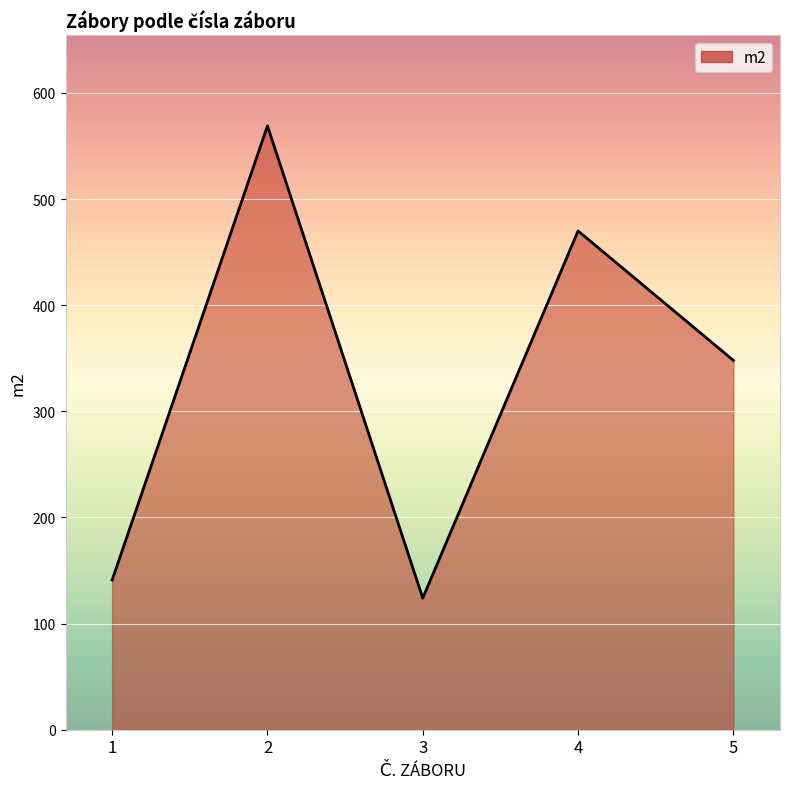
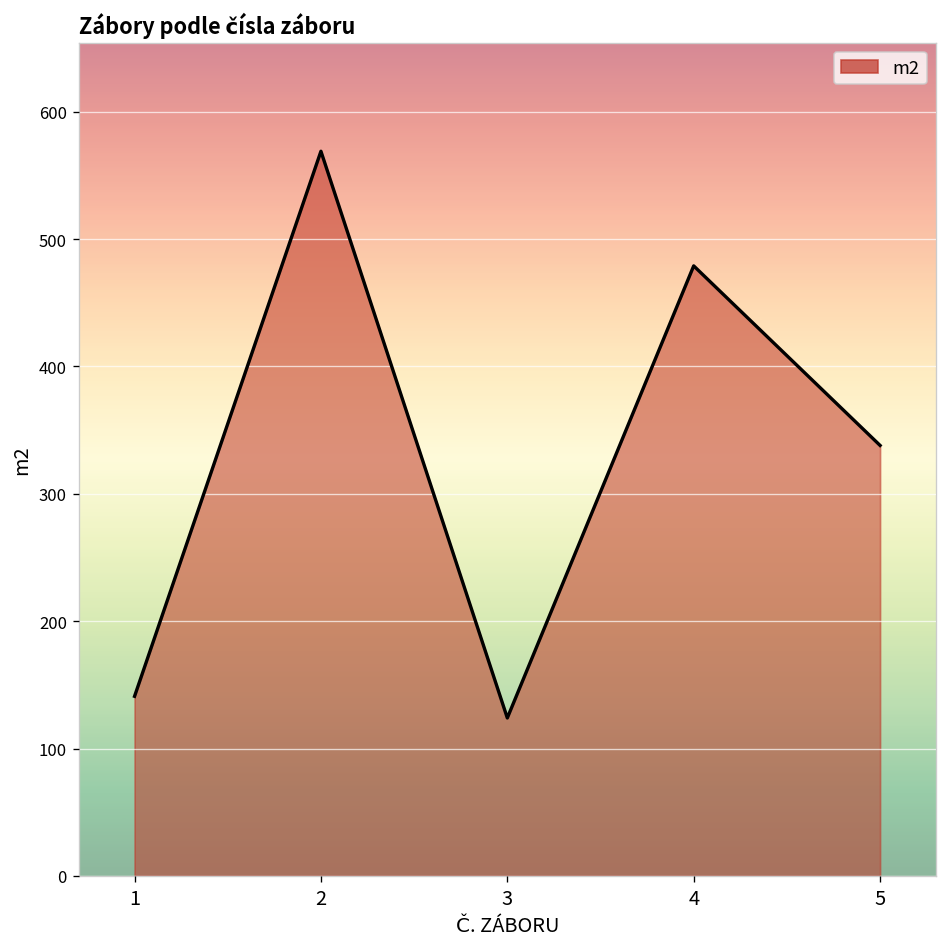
  {
    "1": 141,
    "2": 569,
    "3": 124,
-   "4": 470,
-   "5": 348
+   "4": 479,
+   "5": 338
  }
